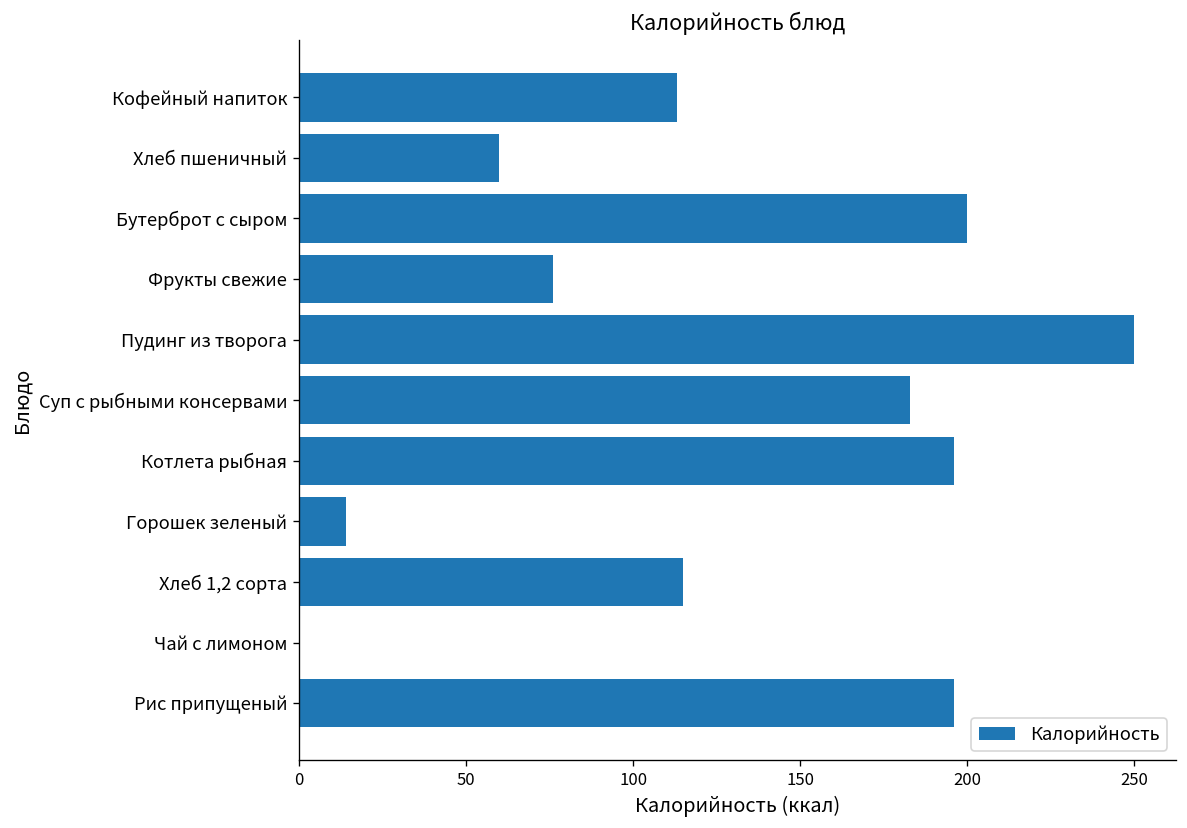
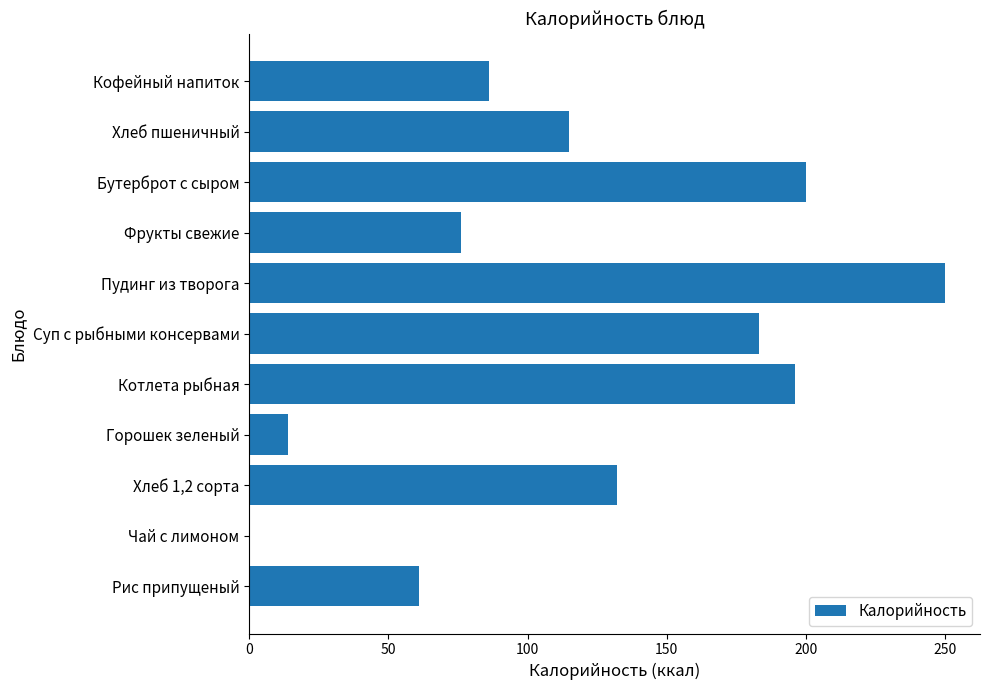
  {
-   "Кофейный напиток": 113,
-   "Хлеб пшеничный": 60,
+   "Кофейный напиток": 86,
+   "Хлеб пшеничный": 115,
    "Бутерброт с сыром": 200,
    "Фрукты свежие": 76,
    "Пудинг из творога": 250,
    "Суп с рыбными консервами": 183,
    "Котлета рыбная": 196,
    "Горошек зеленый": 14,
-   "Хлеб 1,2 сорта": 115,
+   "Хлеб 1,2 сорта": 132,
    "Чай с лимоном": 0,
-   "Рис припущеный": 196
+   "Рис припущеный": 61
  }
